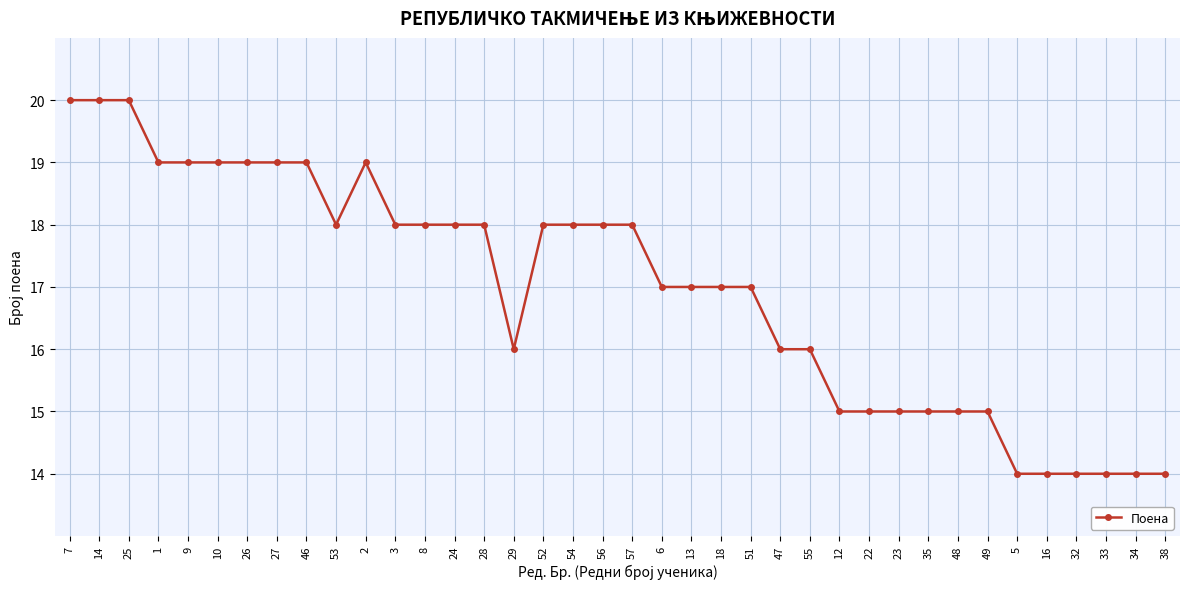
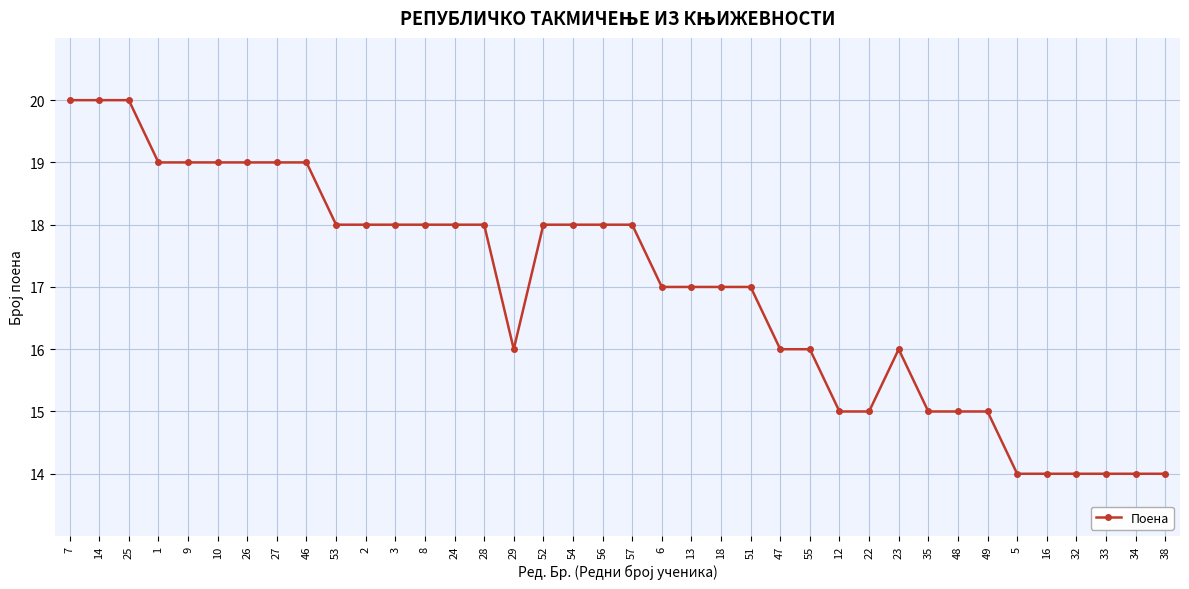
  {
    "7": 20,
    "14": 20,
    "25": 20,
    "1": 19,
    "9": 19,
    "10": 19,
    "26": 19,
    "27": 19,
    "46": 19,
    "53": 18,
-   "2": 19,
+   "2": 18,
    "3": 18,
    "8": 18,
    "24": 18,
    "28": 18,
    "29": 16,
    "52": 18,
    "54": 18,
    "56": 18,
    "57": 18,
    "6": 17,
    "13": 17,
    "18": 17,
    "51": 17,
    "47": 16,
    "55": 16,
    "12": 15,
    "22": 15,
-   "23": 15,
+   "23": 16,
    "35": 15,
    "48": 15,
    "49": 15,
    "5": 14,
    "16": 14,
    "32": 14,
    "33": 14,
    "34": 14,
    "38": 14
  }
